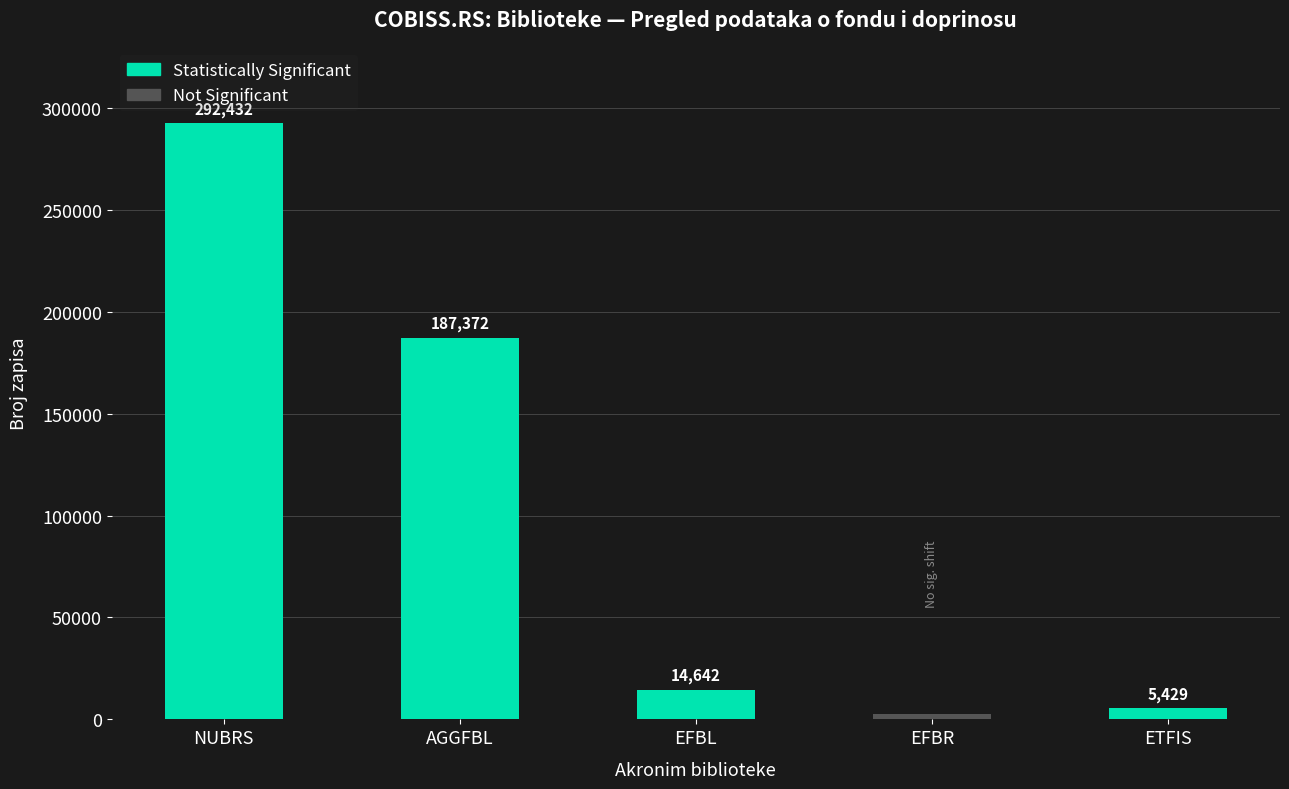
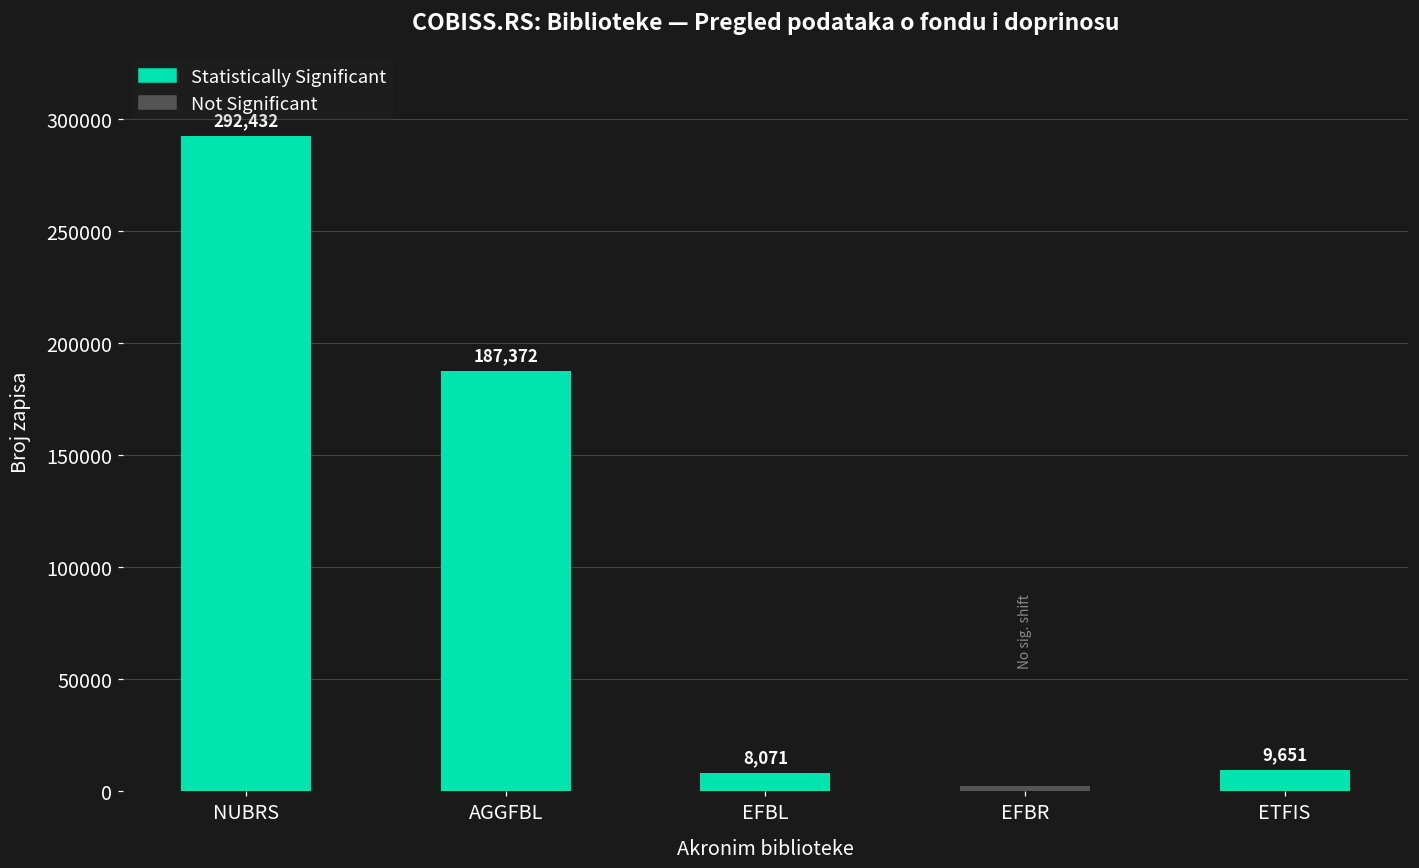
  {
    "AGGFBL": "187,372",
-   "EFBL": "14,642",
-   "ETFIS": "5,429"
+   "EFBL": "8,071",
+   "ETFIS": "9,651"
  }
